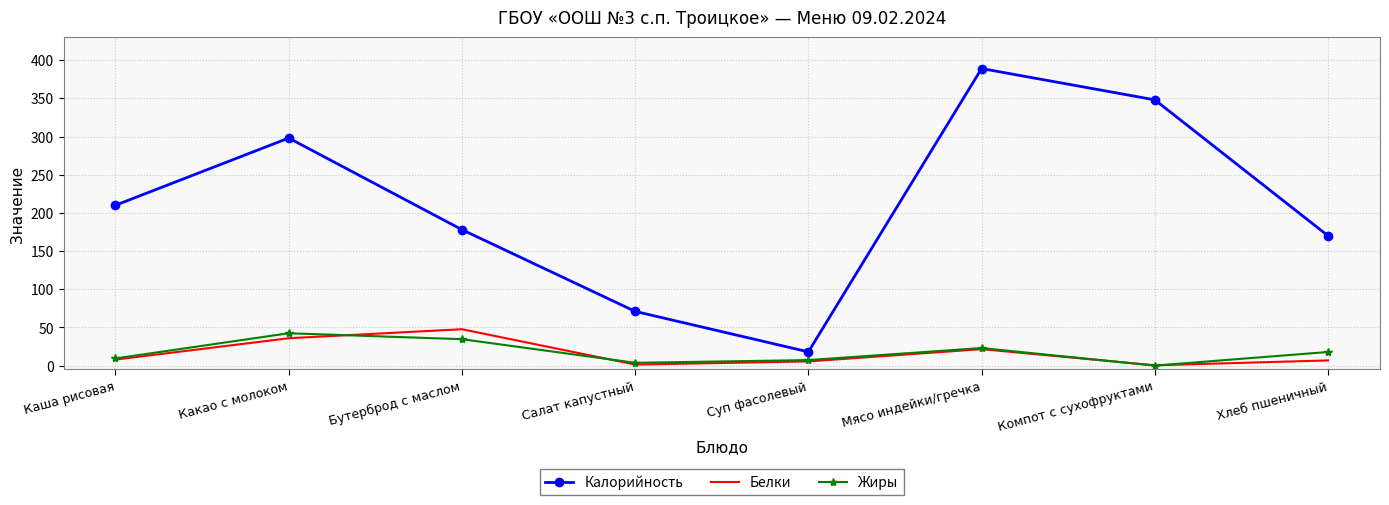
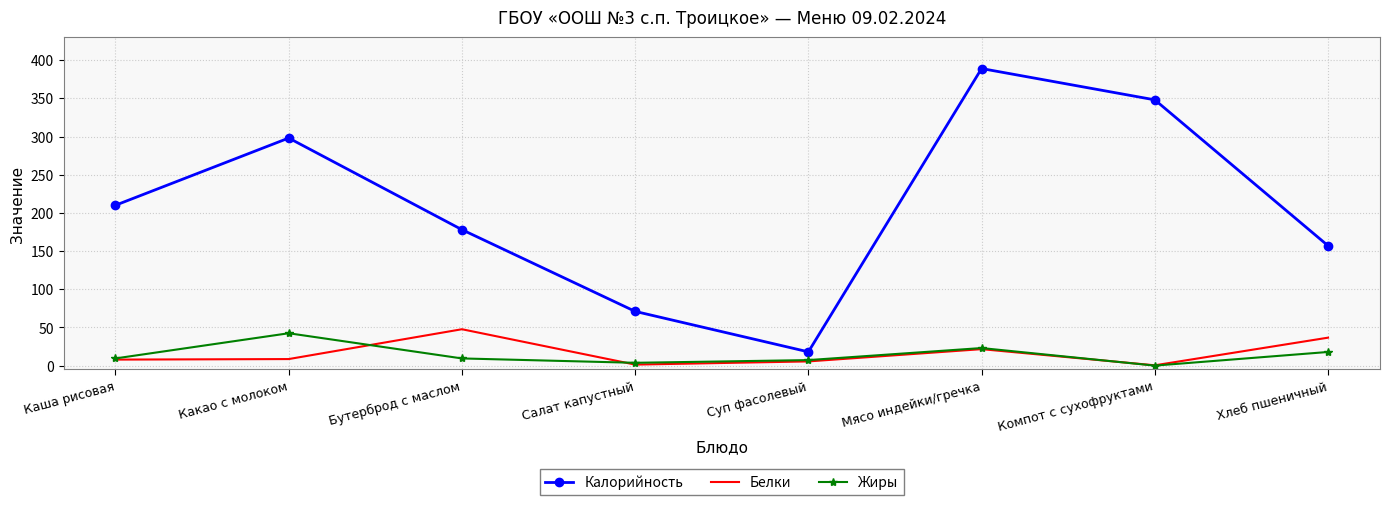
  {
    "Калорийность": {
      "Каша рисовая": 210,
      "Какао с молоком": 300,
      "Бутерброд с маслом": 180,
      "Салат капустный": 70,
      "Суп фасолевый": 20,
      "Мясо индейки/гречка": 390,
      "Компот с сухофруктами": 350,
-     "Хлеб пшеничный": 170
+     "Хлеб пшеничный": 160
    },
    "Белки": {
-     "Какао с молоком": 40,
+     "Какао с молоком": 10,
      "Бутерброд с маслом": 50,
-     "Хлеб пшеничный": 10
+     "Хлеб пшеничный": 40
    },
    "Жиры": {
      "Какао с молоком": 40,
-     "Бутерброд с маслом": 30,
+     "Бутерброд с маслом": 10,
      "Хлеб пшеничный": 20
    }
  }
